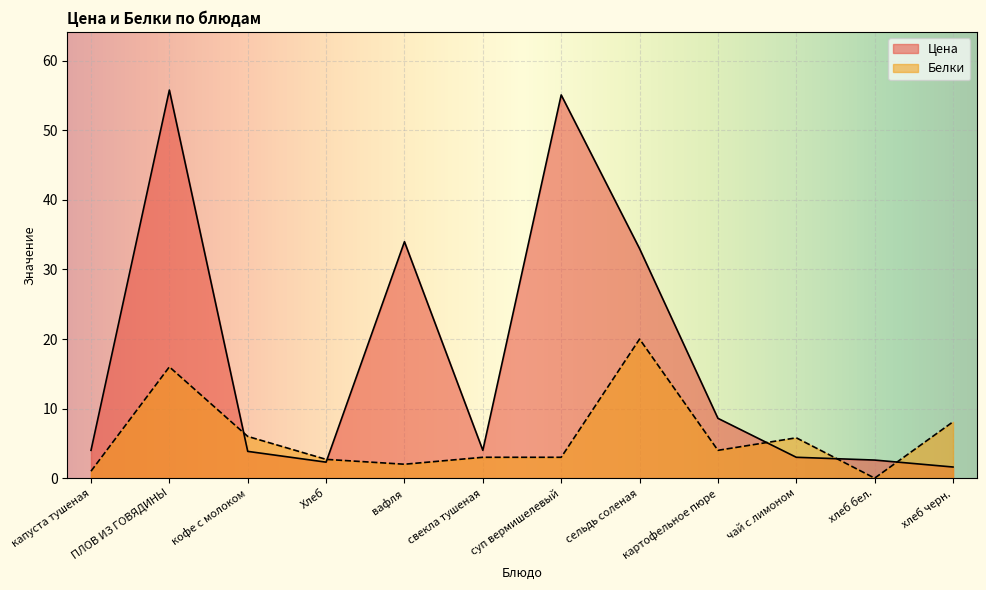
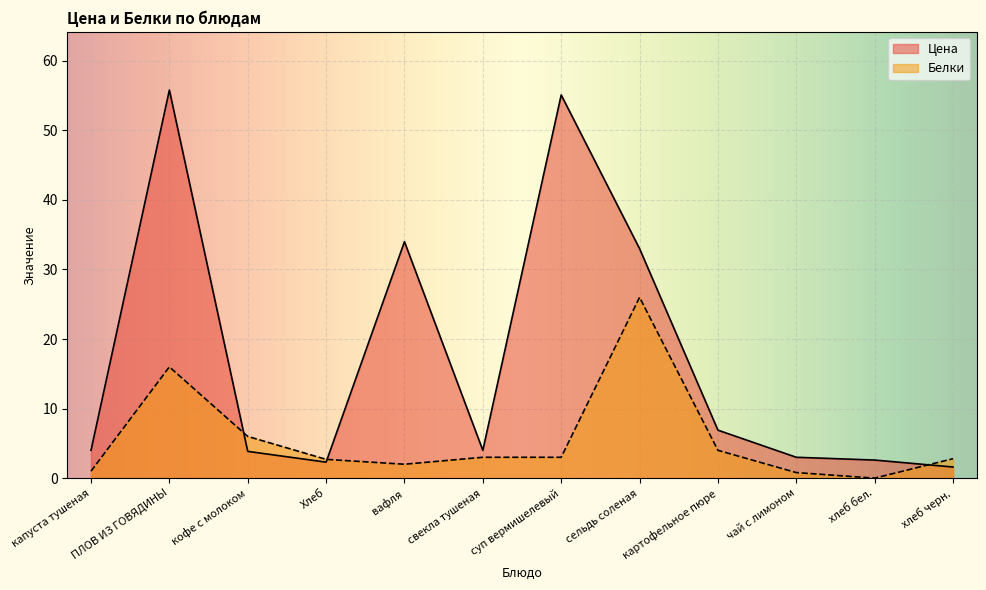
  {
    "Цена": {
      "капуста тушеная": 4,
      "ПЛОВ ИЗ ГОВЯДИНЫ": 56,
      "кофе с молоком": 4,
      "Хлеб": 2,
      "вафля": 34,
      "свекла тушеная": 4,
      "суп вермишелевый": 55,
      "сельдь соленая": 33,
-     "картофельное пюре": 9,
+     "картофельное пюре": 7,
      "чай с лимоном": 3,
      "хлеб бел.": 3,
      "хлеб черн.": 2
    },
    "Белки": {
      "капуста тушеная": 1,
      "ПЛОВ ИЗ ГОВЯДИНЫ": 16,
      "кофе с молоком": 6,
      "Хлеб": 3,
      "вафля": 2,
      "свекла тушеная": 3,
      "суп вермишелевый": 3,
-     "сельдь соленая": 20,
+     "сельдь соленая": 26,
      "картофельное пюре": 4,
-     "чай с лимоном": 6,
+     "чай с лимоном": 1,
      "хлеб бел.": 0,
-     "хлеб черн.": 8
+     "хлеб черн.": 3
    }
  }
